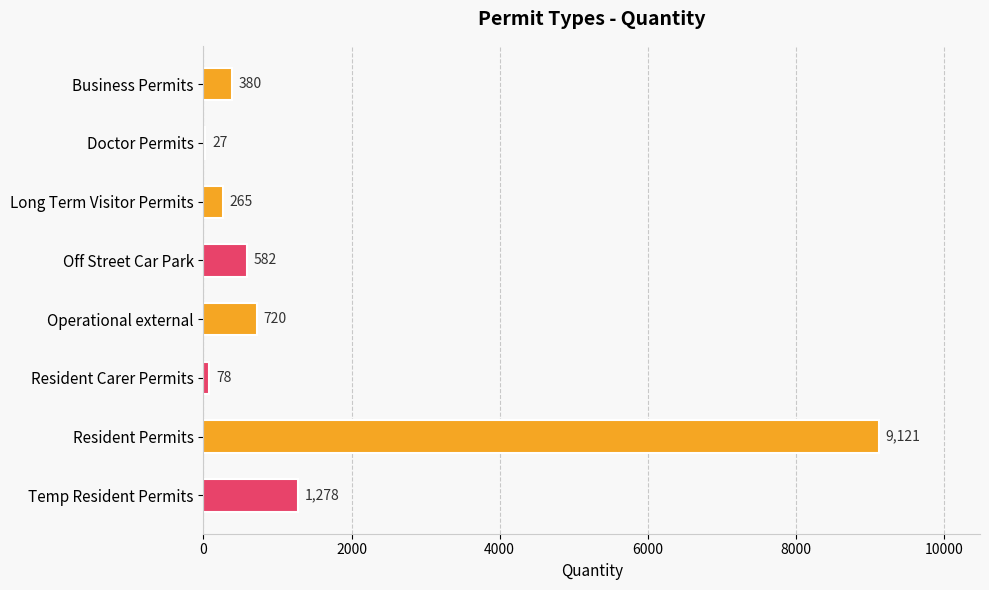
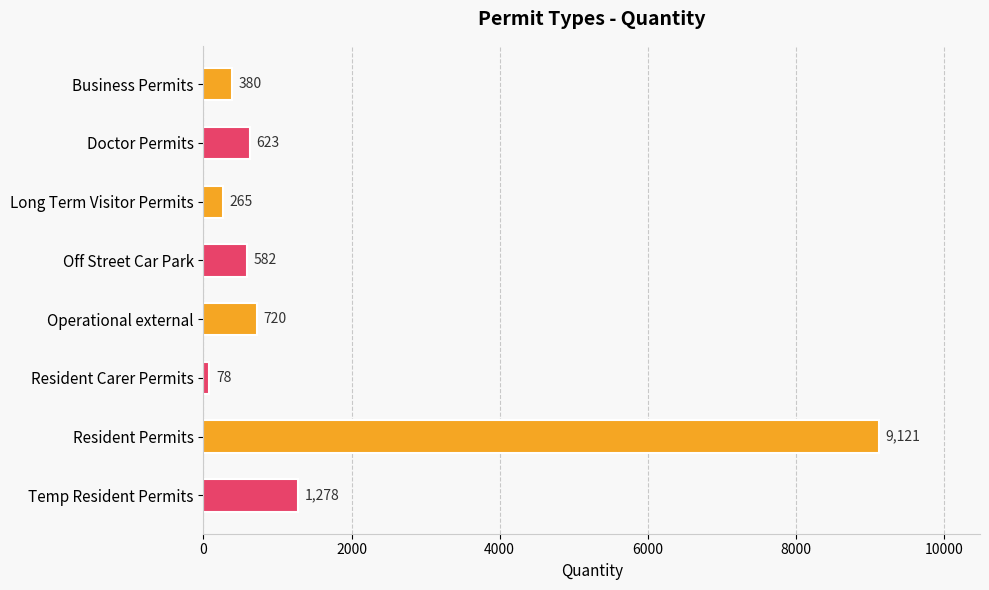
  {
    "Business Permits": "380",
-   "Doctor Permits": "27",
+   "Doctor Permits": "623",
    "Long Term Visitor Permits": "265",
    "Off Street Car Park": "582",
    "Operational external": "720",
    "Resident Carer Permits": "78",
    "Resident Permits": "9,121",
    "Temp Resident Permits": "1,278"
  }
